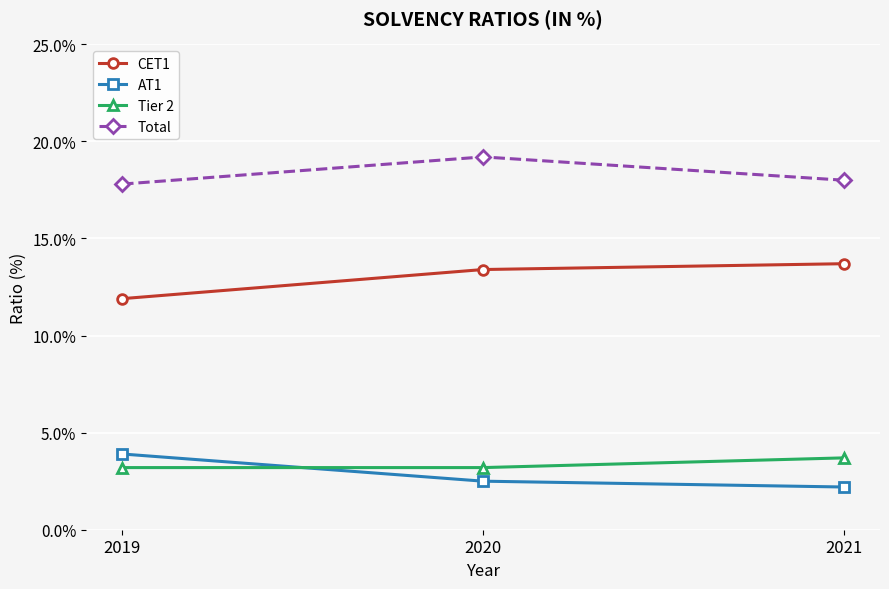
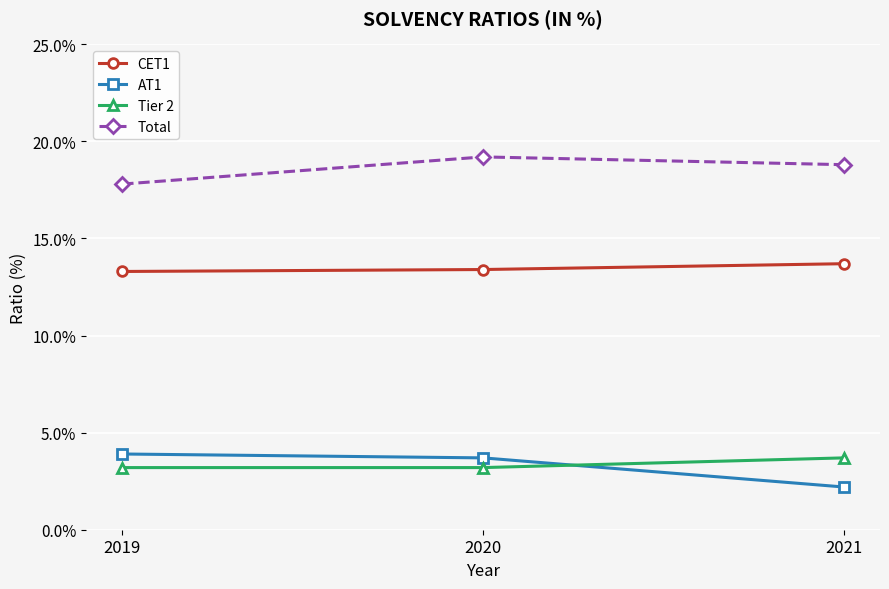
  {
    "CET1": {
-     "2019": "11.9%",
+     "2019": "13.3%",
      "2020": "13.4%",
      "2021": "13.7%"
    },
    "AT1": {
      "2019": "3.9%",
-     "2020": "2.5%",
+     "2020": "3.7%",
      "2021": "2.2%"
    },
    "Tier 2": {
      "2019": "3.2%",
      "2020": "3.2%",
      "2021": "3.7%"
    },
    "Total": {
      "2019": "17.8%",
      "2020": "19.2%",
-     "2021": "18.0%"
+     "2021": "18.8%"
    }
  }
